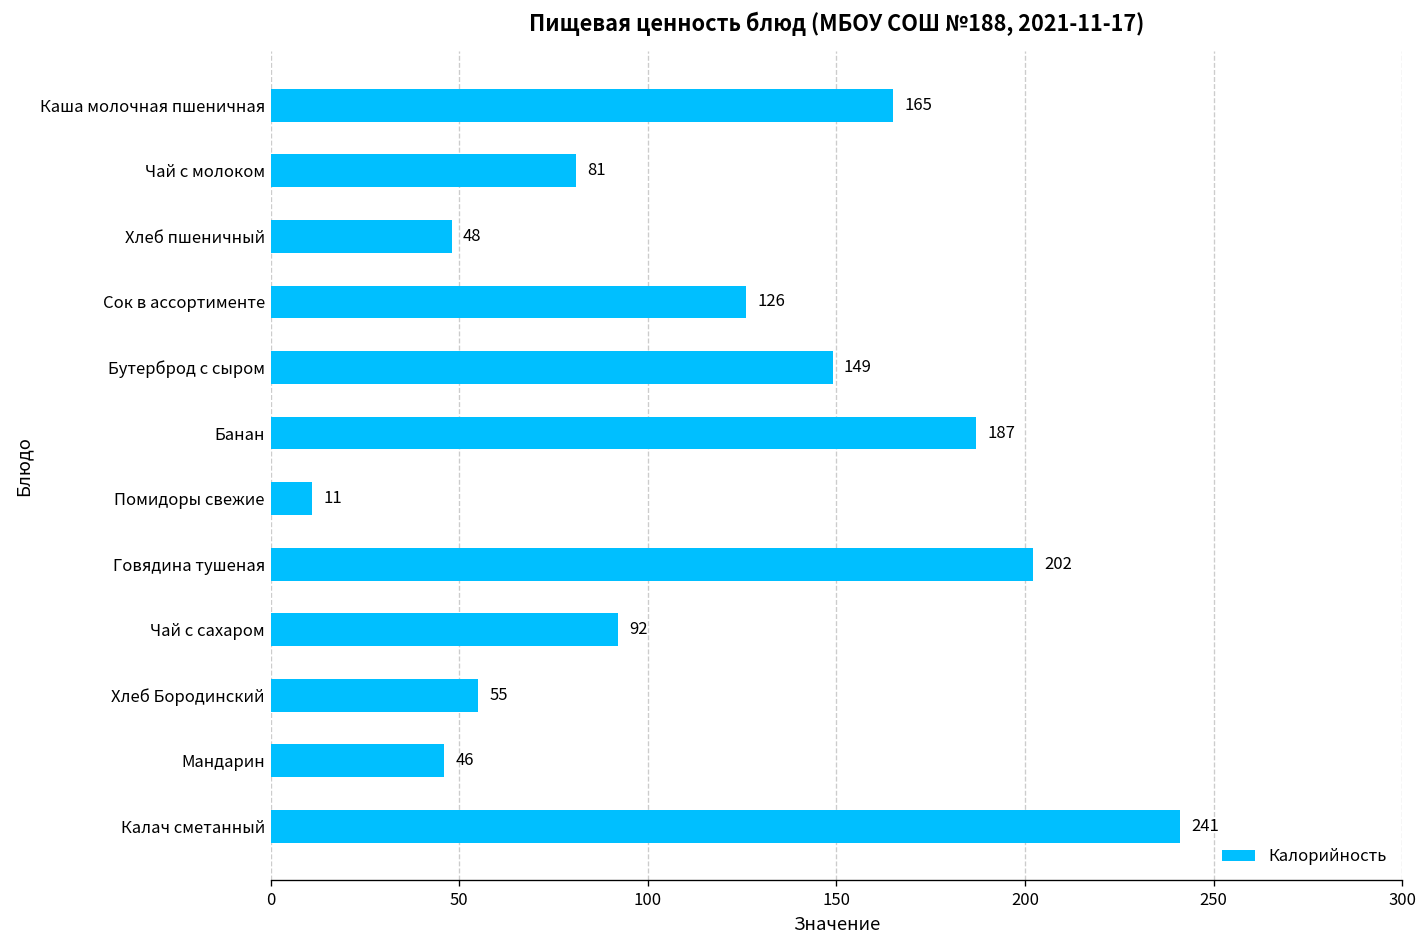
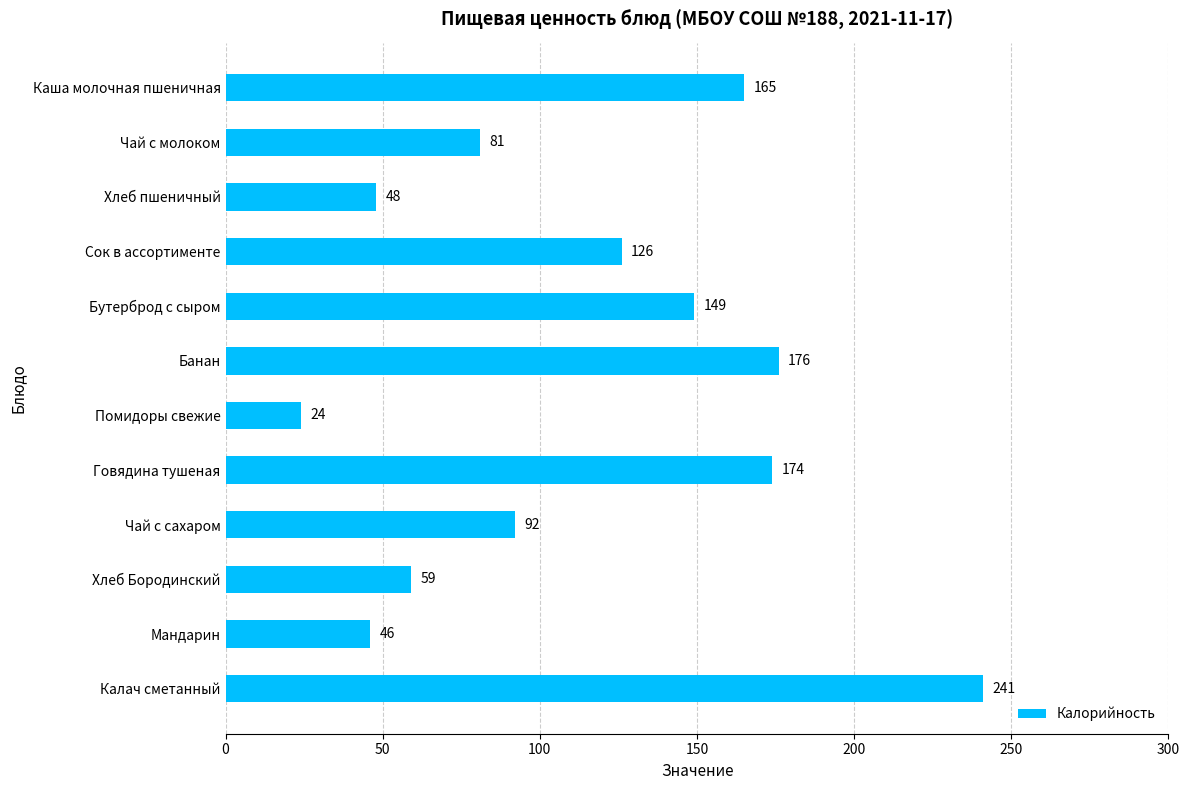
  {
    "Каша молочная пшеничная": 165,
    "Чай с молоком": 81,
    "Хлеб пшеничный": 48,
    "Сок в ассортименте": 126,
    "Бутерброд с сыром": 149,
-   "Банан": 187,
-   "Помидоры свежие": 11,
-   "Говядина тушеная": 202,
+   "Банан": 176,
+   "Помидоры свежие": 24,
+   "Говядина тушеная": 174,
    "Чай с сахаром": 92,
-   "Хлеб Бородинский": 55,
+   "Хлеб Бородинский": 59,
    "Мандарин": 46,
    "Калач сметанный": 241
  }
